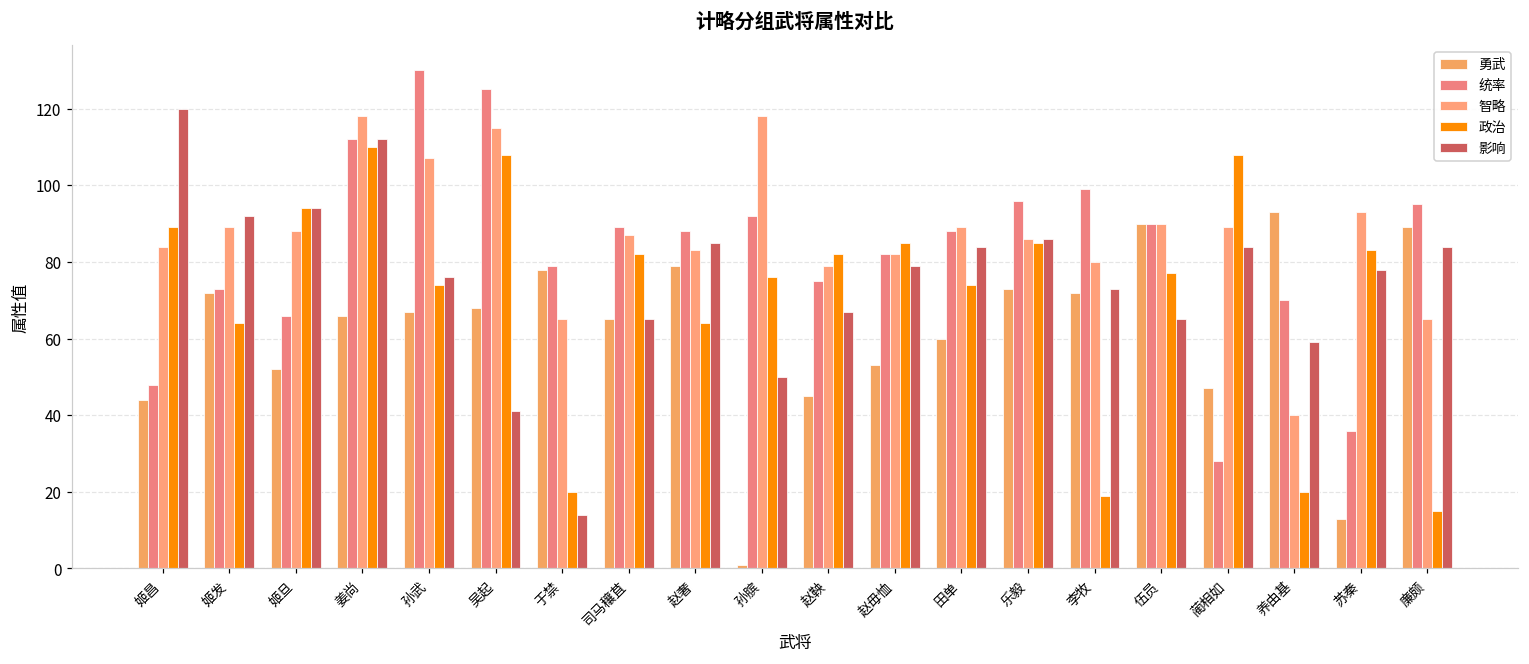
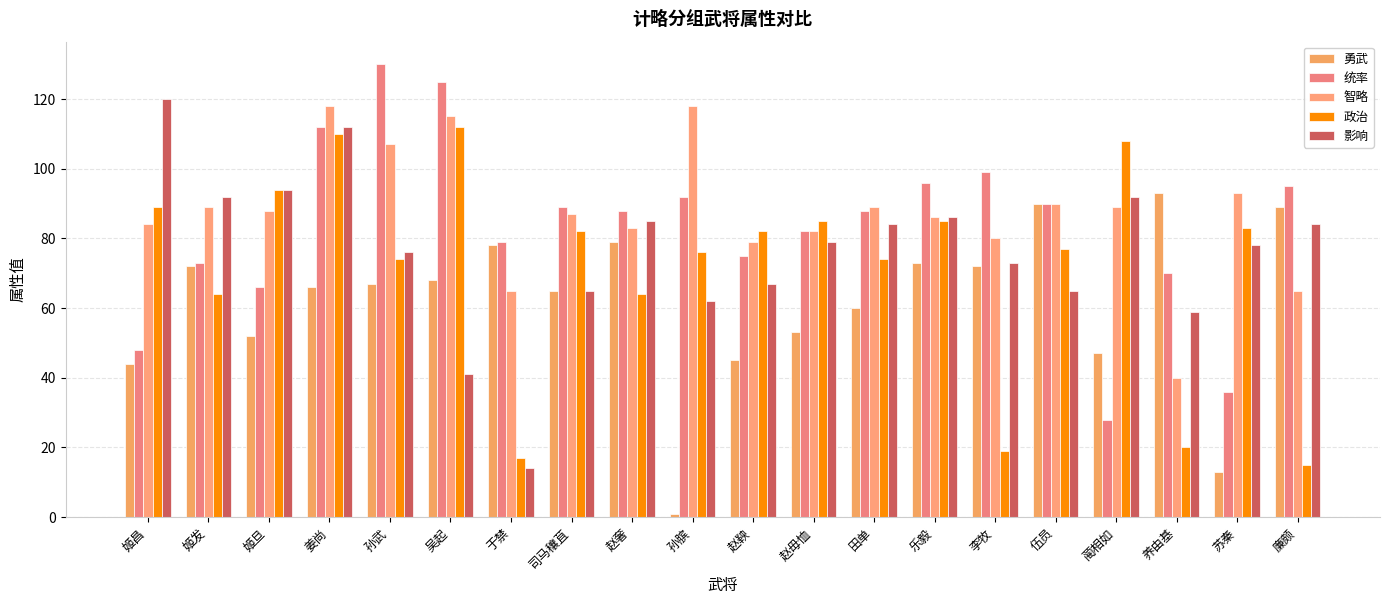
  {
    "政治": {
      "姬昌": 89,
      "姬发": 64,
      "姬旦": 94,
      "姜尚": 110,
      "孙武": 74,
-     "吴起": 108,
-     "于禁": 20,
+     "吴起": 112,
+     "于禁": 17,
      "司马穰苴": 82,
      "赵奢": 64,
      "孙膑": 76,
      "赵鞅": 82,
      "赵毋恤": 85,
      "田单": 74,
      "乐毅": 85,
      "李牧": 19,
      "伍员": 77,
      "蔺相如": 108,
      "养由基": 20,
      "苏秦": 83,
      "廉颇": 15
    },
    "影响": {
      "姬昌": 120,
      "姬发": 92,
      "姬旦": 94,
      "姜尚": 112,
      "孙武": 76,
      "吴起": 41,
      "于禁": 14,
      "司马穰苴": 65,
      "赵奢": 85,
-     "孙膑": 50,
+     "孙膑": 62,
      "赵鞅": 67,
      "赵毋恤": 79,
      "田单": 84,
      "乐毅": 86,
      "李牧": 73,
      "伍员": 65,
-     "蔺相如": 84,
+     "蔺相如": 92,
      "养由基": 59,
      "苏秦": 78,
      "廉颇": 84
    }
  }
